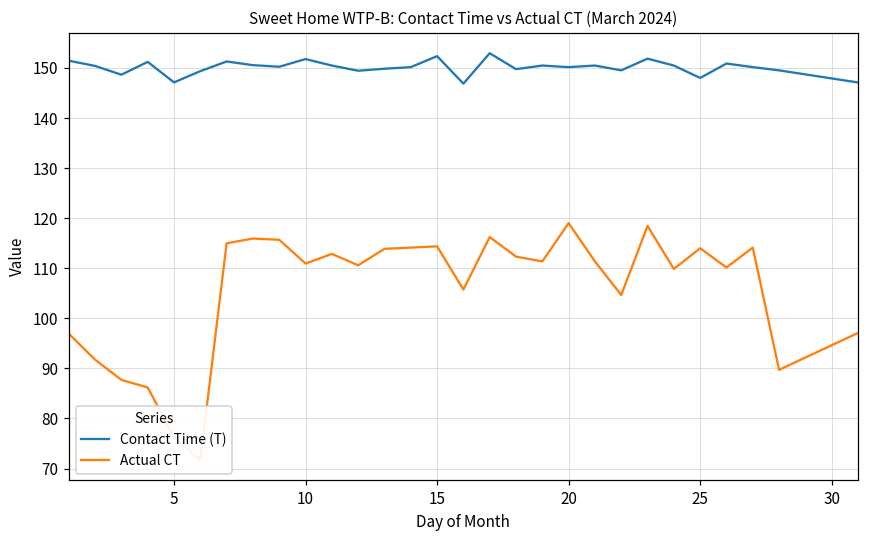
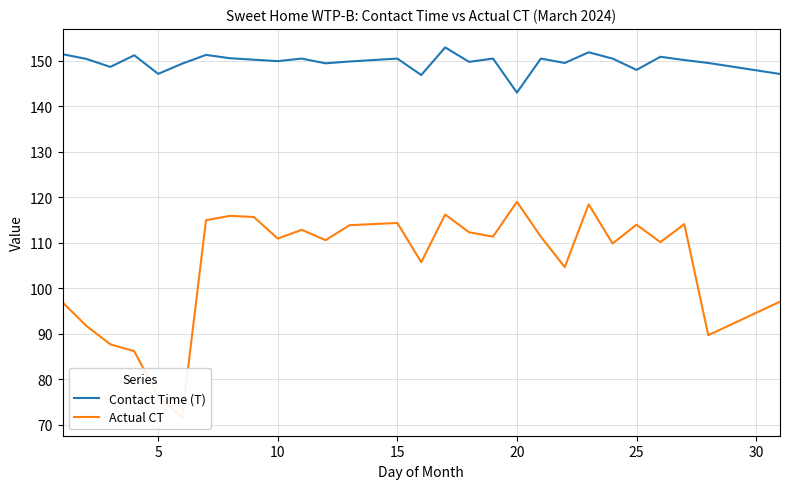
  {
    "Contact Time (T)": {
      "5": 147,
-     "10": 152,
-     "15": 152,
-     "20": 150,
+     "10": 150,
+     "15": 150,
+     "20": 143,
      "25": 148
    },
    "Actual CT": {
      "10": 111,
      "15": 114,
      "20": 119,
      "25": 114
    }
  }
